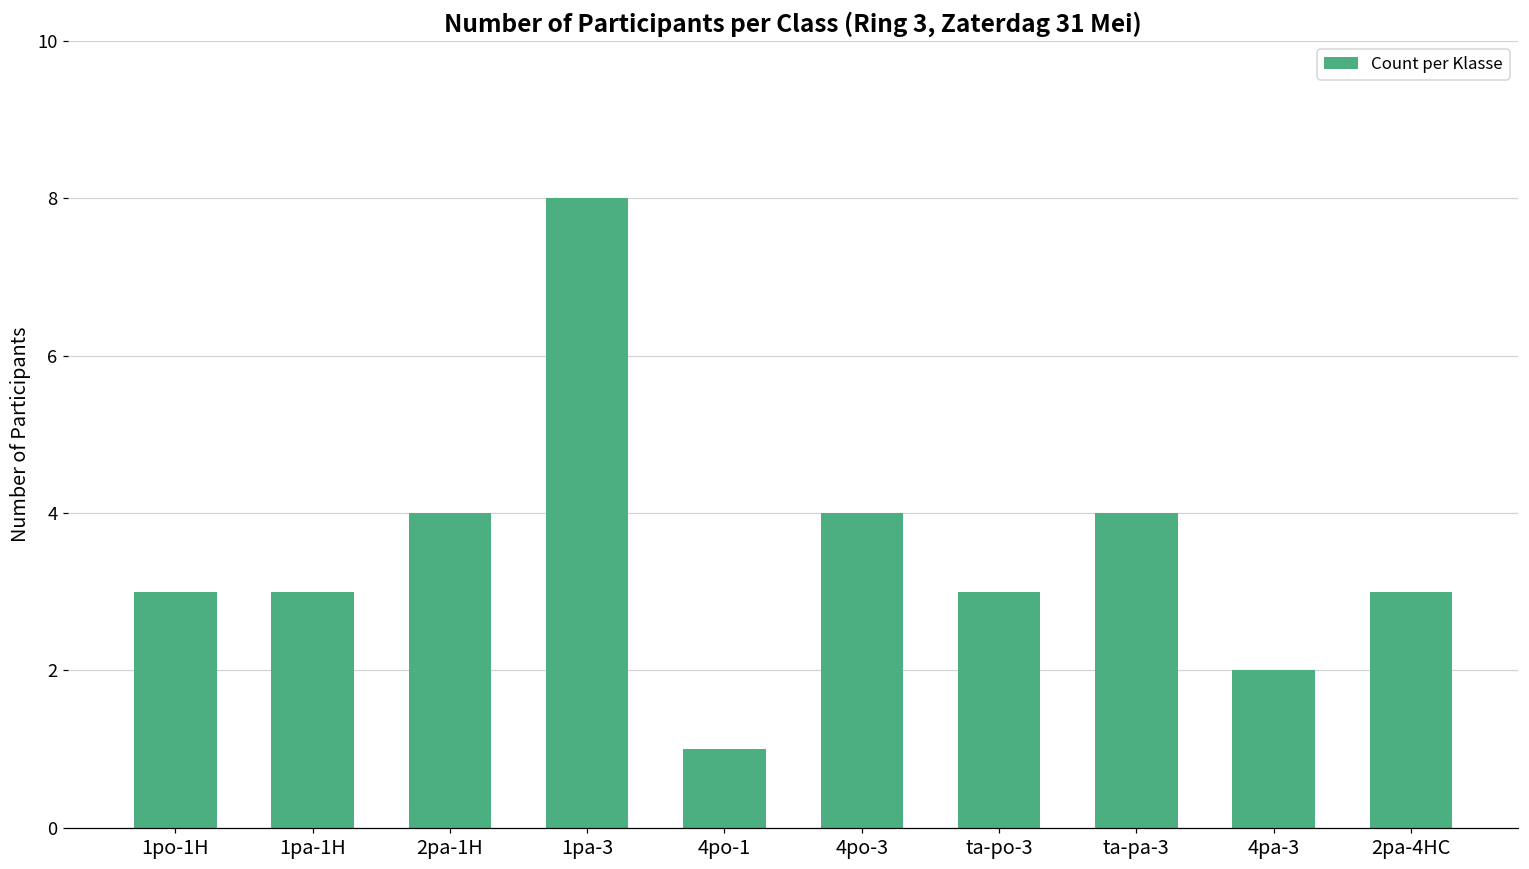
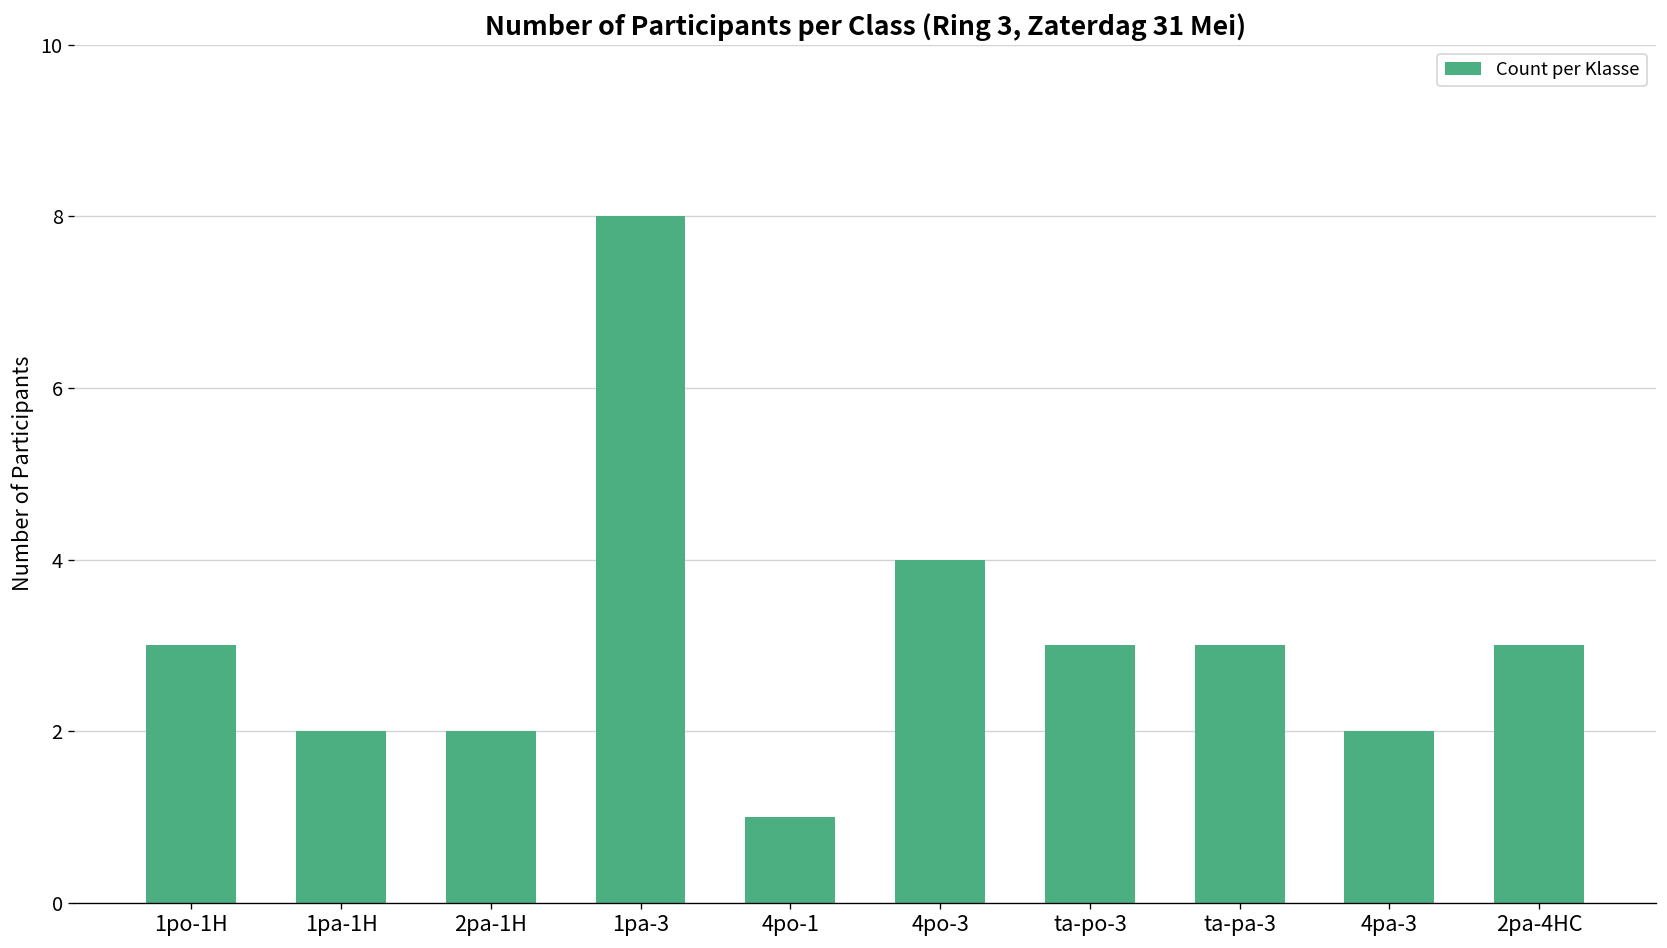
  {
    "1po-1H": 3,
-   "1pa-1H": 3,
-   "2pa-1H": 4,
+   "1pa-1H": 2,
+   "2pa-1H": 2,
    "1pa-3": 8,
    "4po-1": 1,
    "4po-3": 4,
    "ta-po-3": 3,
-   "ta-pa-3": 4,
+   "ta-pa-3": 3,
    "4pa-3": 2,
    "2pa-4HC": 3
  }
